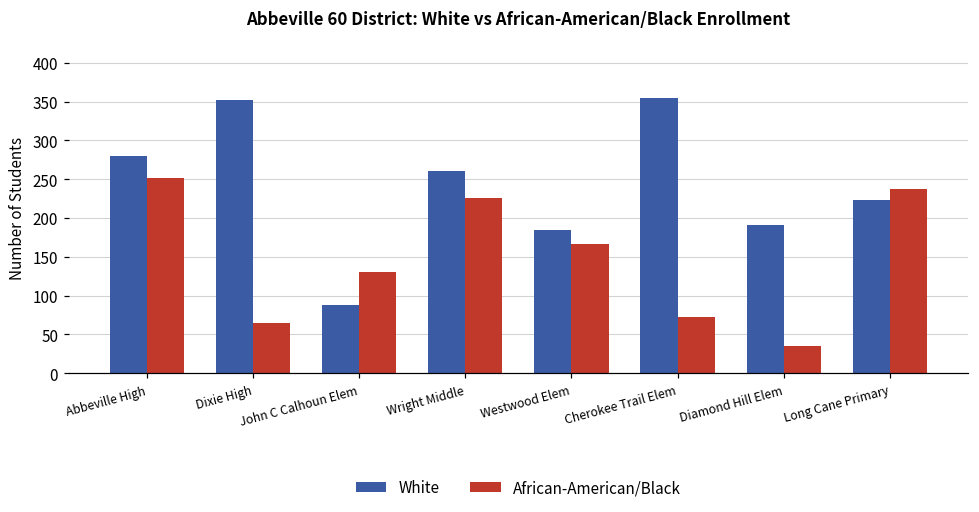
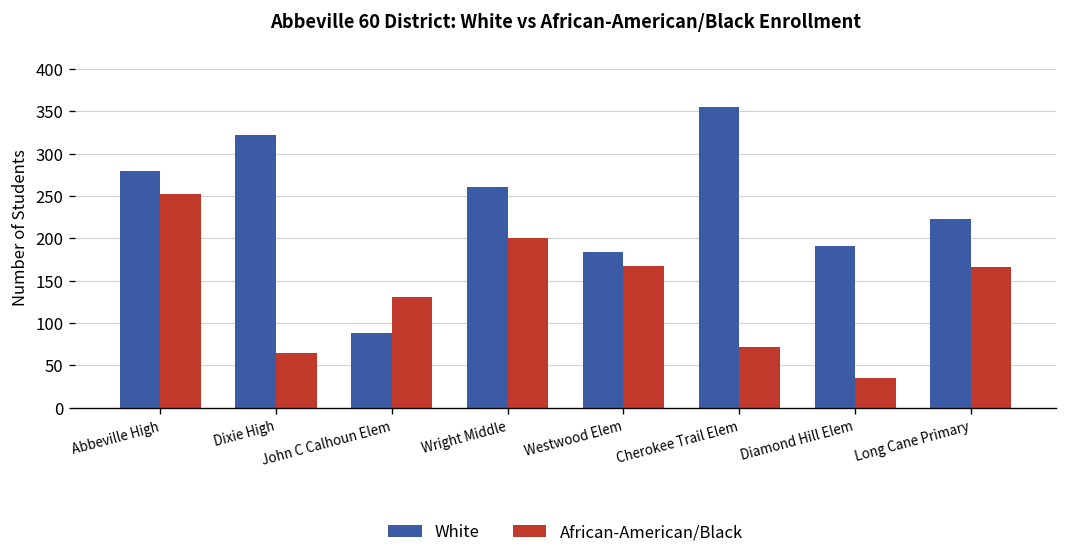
  {
    "White": {
      "Abbeville High": 280,
-     "Dixie High": 350,
+     "Dixie High": 320,
      "John C Calhoun Elem": 90,
      "Wright Middle": 260,
      "Westwood Elem": 180,
      "Cherokee Trail Elem": 360,
      "Diamond Hill Elem": 190,
      "Long Cane Primary": 220
    },
    "African-American/Black": {
      "Abbeville High": 250,
      "Dixie High": 70,
      "John C Calhoun Elem": 130,
-     "Wright Middle": 230,
+     "Wright Middle": 200,
      "Westwood Elem": 170,
      "Cherokee Trail Elem": 70,
      "Diamond Hill Elem": 40,
-     "Long Cane Primary": 240
+     "Long Cane Primary": 170
    }
  }
